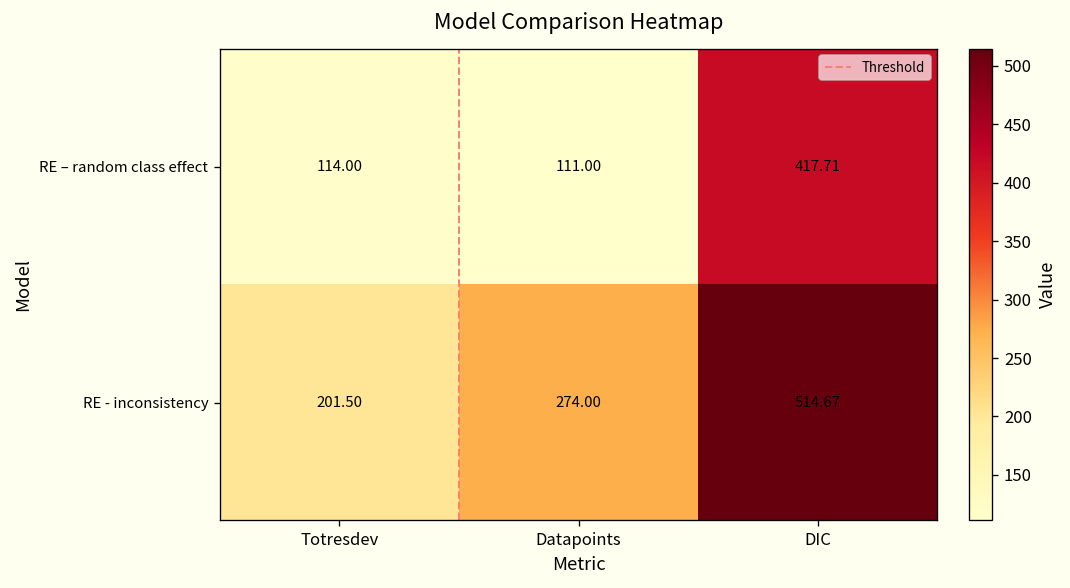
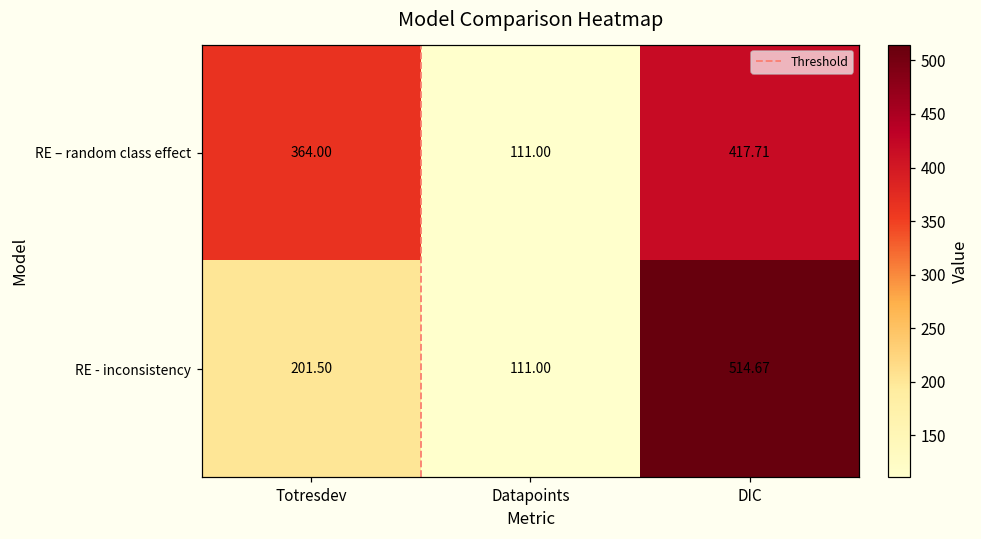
  {
    "RE – random class effect": {
-     "Totresdev": 114.00,
+     "Totresdev": 364.00,
      "Datapoints": 111.00,
      "DIC": 417.71
    },
    "RE - inconsistency": {
      "Totresdev": 201.50,
-     "Datapoints": 274.00,
+     "Datapoints": 111.00,
      "DIC": 514.67
    }
  }
